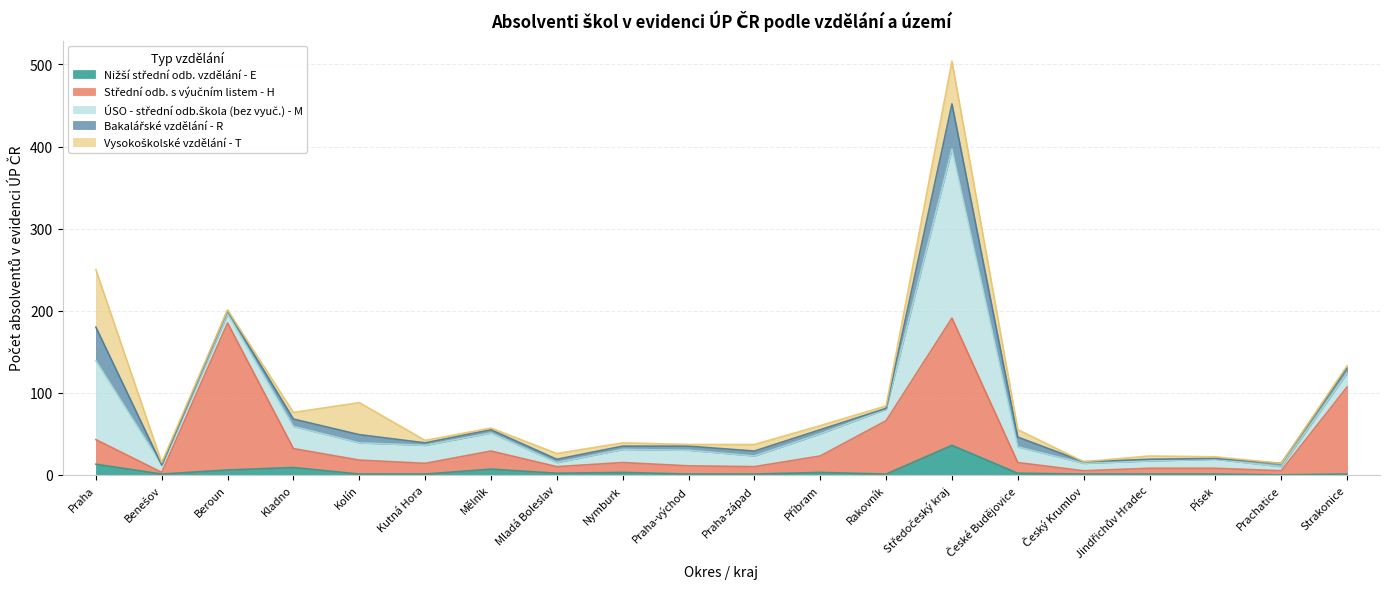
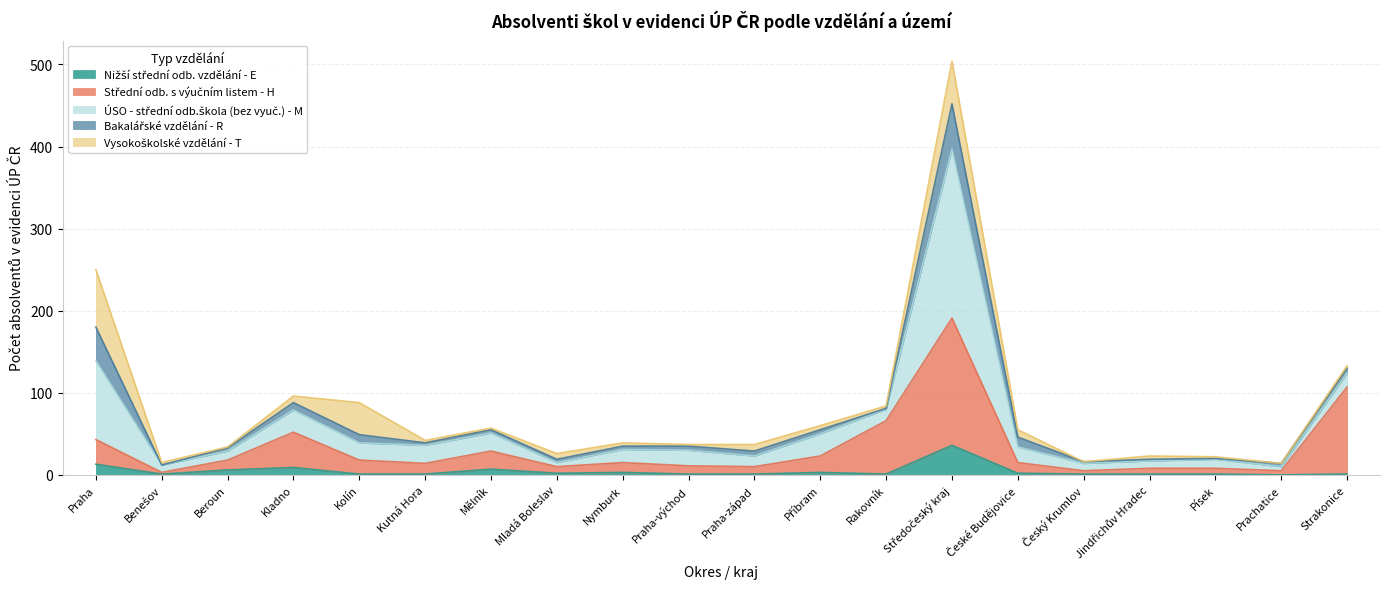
  {
    "Střední odb. s výučním listem - H": {
      "Praha": 30,
-     "Beroun": 180,
-     "Kladno": 20,
+     "Beroun": 10,
+     "Kladno": 40,
      "Kolín": 20,
      "Kutná Hora": 10,
      "Mělník": 20,
      "Mladá Boleslav": 10,
      "Nymburk": 10,
      "Praha-východ": 10,
      "Praha-západ": 10,
      "Příbram": 20,
      "Rakovník": 70,
      "Středočeský kraj": 160,
      "České Budějovice": 10,
      "Český Krumlov": 0,
      "Jindřichův Hradec": 10,
      "Písek": 10,
      "Prachatice": 10,
      "Strakonice": 110
    },
    "ÚSO - střední odb.škola (bez vyuč.) - M": {
      "Praha": 100,
      "Beroun": 10,
      "Kladno": 30,
      "Kolín": 20,
      "Mělník": 20,
      "Mladá Boleslav": 10,
      "Nymburk": 20,
      "Praha-východ": 20,
      "Praha-západ": 10,
      "Příbram": 30,
      "Středočeský kraj": 210,
      "České Budějovice": 20,
      "Prachatice": 10,
      "Strakonice": 20
    },
    "Vysokoškolské vzdělání - T": {
      "Praha": 70,
      "Kladno": 10,
      "Kolín": 40,
      "Mladá Boleslav": 10,
      "Nymburk": 0,
      "Praha-západ": 10,
      "Příbram": 10,
      "Středočeský kraj": 50,
      "České Budějovice": 10,
      "Jindřichův Hradec": 0
    }
  }
